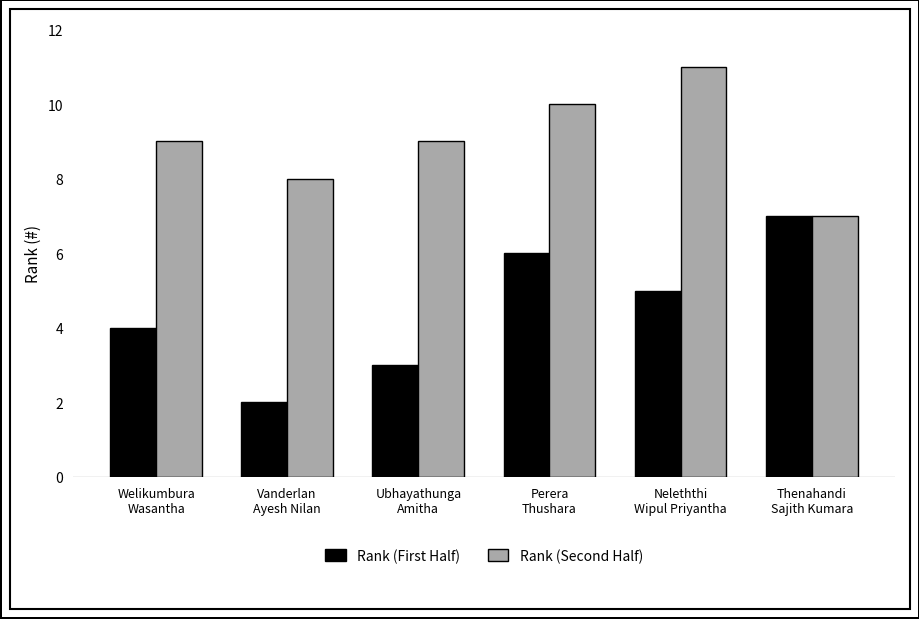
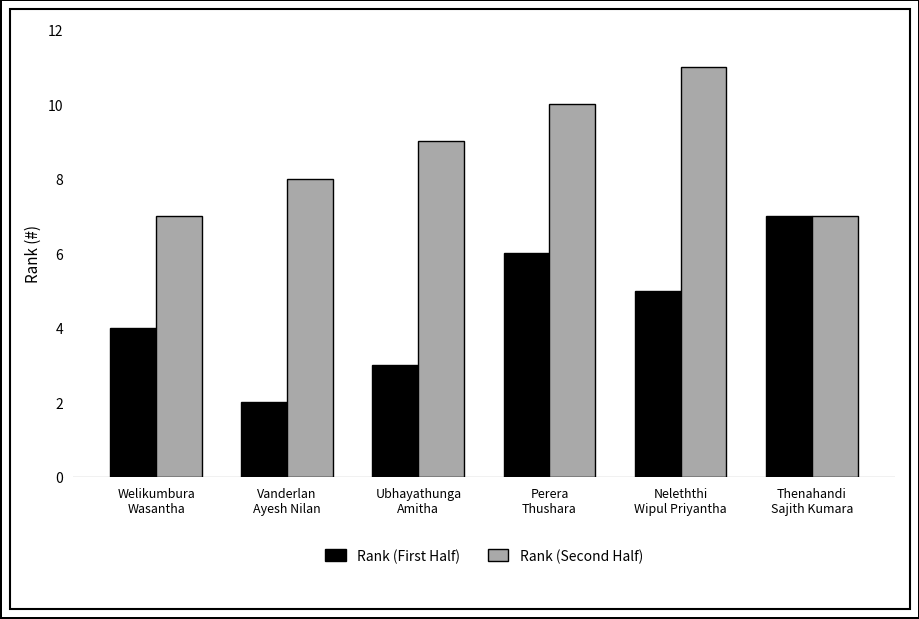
  {
    "Rank (First Half)": {
      "Welikumbura Wasantha": 4,
      "Vanderlan Ayesh Nilan": 2,
      "Ubhayathunga Amitha": 3,
      "Perera Thushara": 6,
      "Neleththi Wipul Priyantha": 5,
      "Thenahandi Sajith Kumara": 7
    },
    "Rank (Second Half)": {
-     "Welikumbura Wasantha": 9,
+     "Welikumbura Wasantha": 7,
      "Vanderlan Ayesh Nilan": 8,
      "Ubhayathunga Amitha": 9,
      "Perera Thushara": 10,
      "Neleththi Wipul Priyantha": 11,
      "Thenahandi Sajith Kumara": 7
    }
  }
